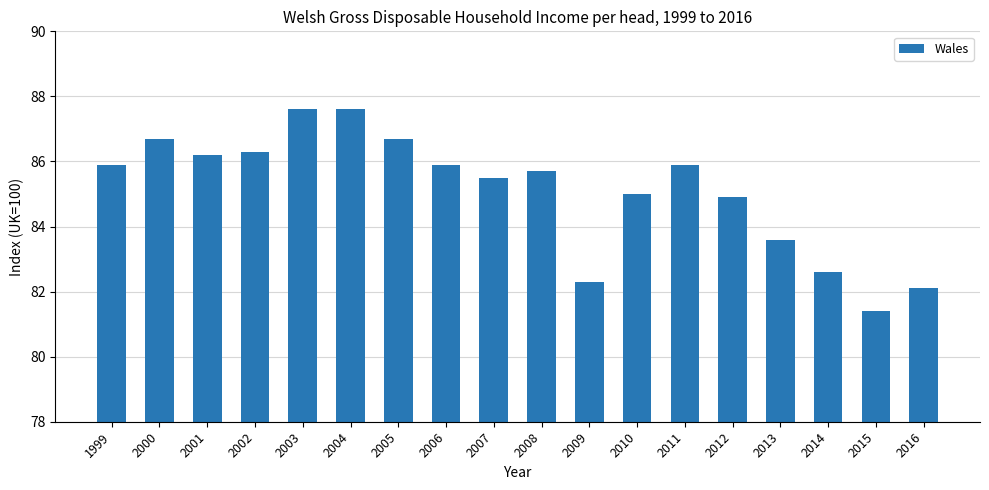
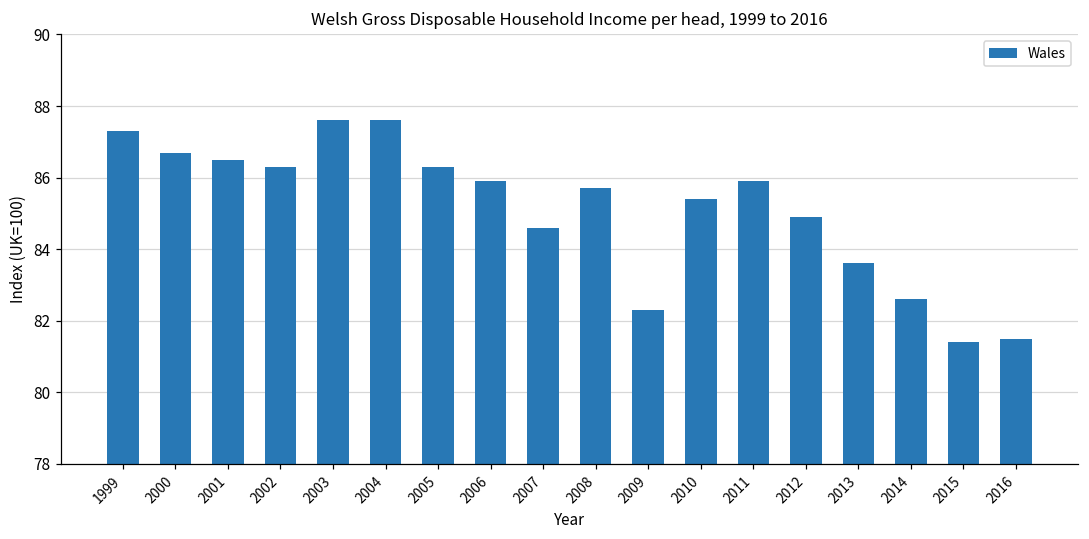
  {
-   "1999": 85.9,
+   "1999": 87.3,
    "2000": 86.7,
-   "2001": 86.2,
+   "2001": 86.5,
    "2002": 86.3,
    "2003": 87.6,
    "2004": 87.6,
-   "2005": 86.7,
+   "2005": 86.3,
    "2006": 85.9,
-   "2007": 85.5,
+   "2007": 84.6,
    "2008": 85.7,
    "2009": 82.3,
-   "2010": 85.0,
+   "2010": 85.4,
    "2011": 85.9,
    "2012": 84.9,
    "2013": 83.6,
    "2014": 82.6,
    "2015": 81.4,
-   "2016": 82.1
+   "2016": 81.5
  }
